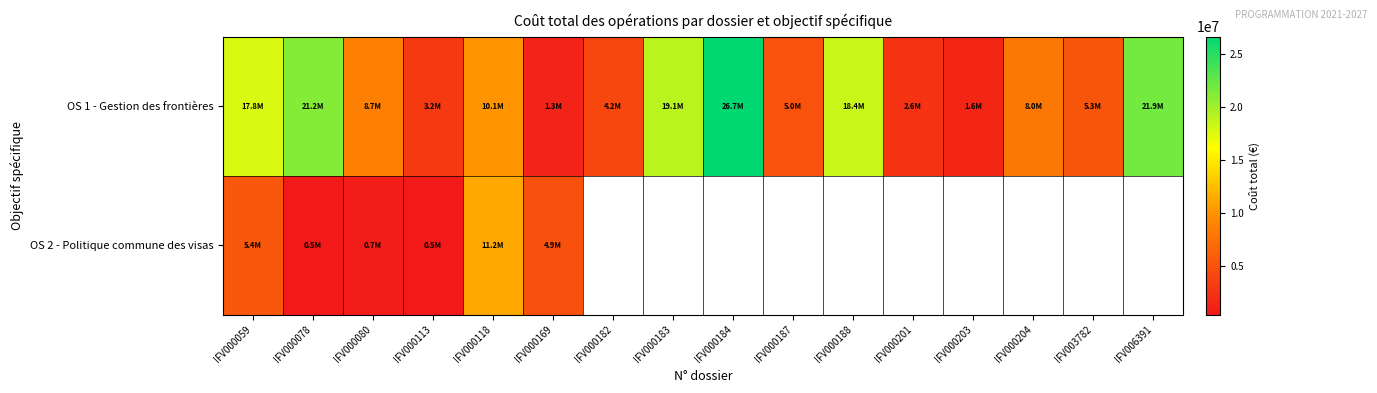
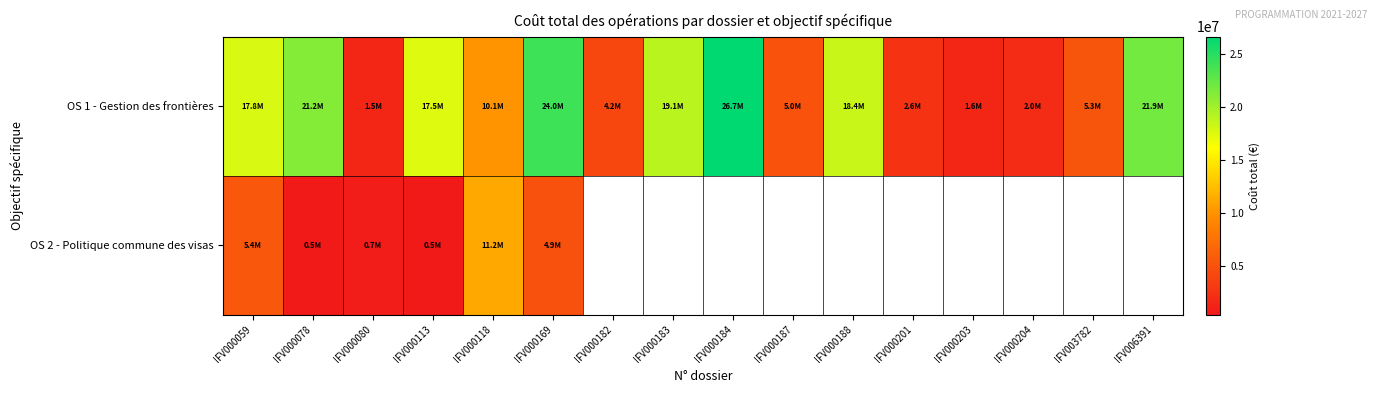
  {
    "OS 1 - Gestion des frontières": {
      "IFV000059": "17.8M",
      "IFV000078": "21.2M",
-     "IFV000080": "8.7M",
-     "IFV000113": "3.2M",
+     "IFV000080": "1.5M",
+     "IFV000113": "17.5M",
      "IFV000118": "10.1M",
-     "IFV000169": "1.3M",
+     "IFV000169": "24.0M",
      "IFV000182": "4.2M",
      "IFV000183": "19.1M",
      "IFV000184": "26.7M",
      "IFV000187": "5.0M",
      "IFV000188": "18.4M",
      "IFV000201": "2.6M",
      "IFV000203": "1.6M",
-     "IFV000204": "8.0M",
+     "IFV000204": "2.0M",
      "IFV003782": "5.3M",
      "IFV006391": "21.9M"
    },
    "OS 2 - Politique commune des visas": {
      "IFV000059": "5.4M",
      "IFV000078": "0.5M",
      "IFV000080": "0.7M",
      "IFV000113": "0.5M",
      "IFV000118": "11.2M",
      "IFV000169": "4.9M"
    }
  }
